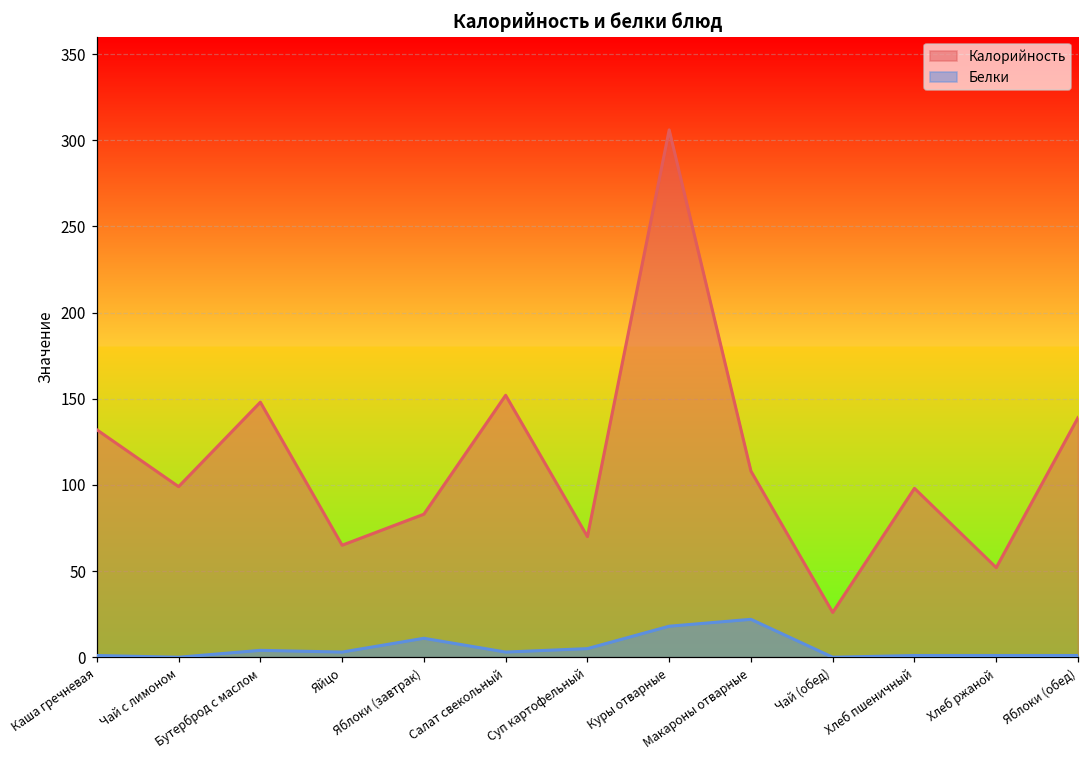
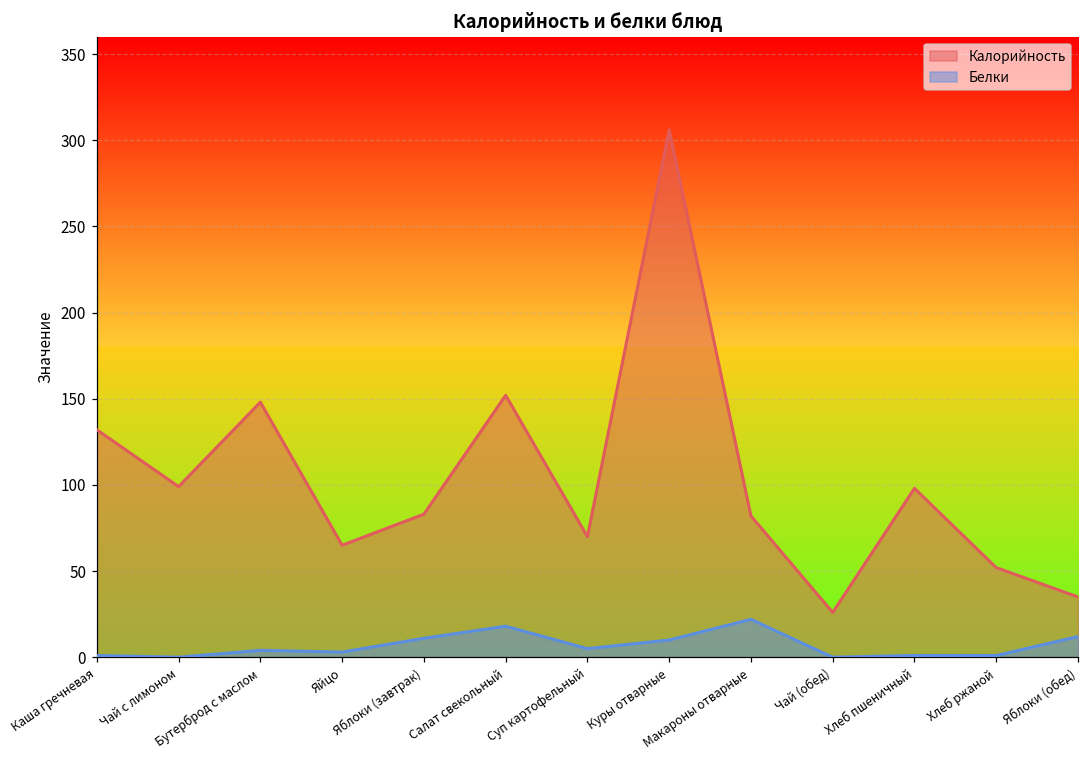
  {
    "Калорийность": {
      "Каша гречневая": 132,
      "Чай с лимоном": 99,
      "Бутерброд с маслом": 148,
      "Яйцо": 65,
      "Яблоки (завтрак)": 83,
      "Салат свекольный": 152,
      "Суп картофельный": 70,
      "Куры отварные": 306,
-     "Макароны отварные": 108,
+     "Макароны отварные": 82,
      "Чай (обед)": 26,
      "Хлеб пшеничный": 98,
      "Хлеб ржаной": 52,
-     "Яблоки (обед)": 139
+     "Яблоки (обед)": 35
    },
    "Белки": {
      "Каша гречневая": 1,
      "Чай с лимоном": 0,
      "Бутерброд с маслом": 4,
      "Яйцо": 3,
      "Яблоки (завтрак)": 11,
-     "Салат свекольный": 3,
+     "Салат свекольный": 18,
      "Суп картофельный": 5,
-     "Куры отварные": 18,
+     "Куры отварные": 10,
      "Макароны отварные": 22,
      "Чай (обед)": 0,
      "Хлеб пшеничный": 1,
      "Хлеб ржаной": 1,
-     "Яблоки (обед)": 1
+     "Яблоки (обед)": 12
    }
  }
